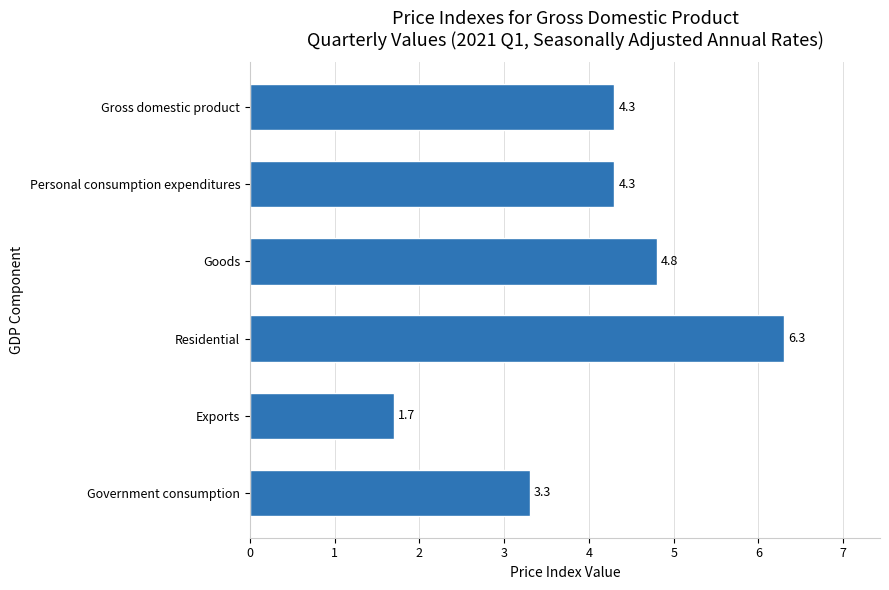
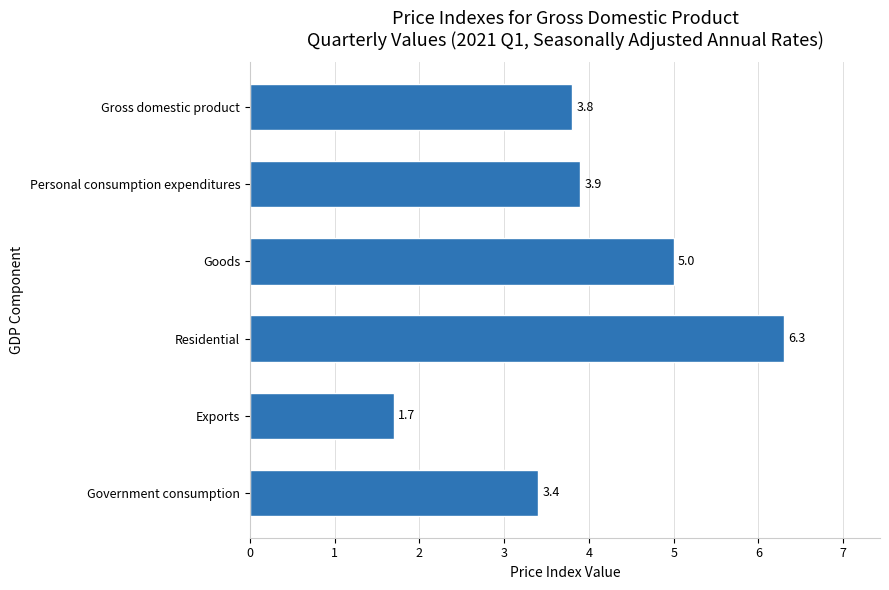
  {
-   "Gross domestic product": 4.3,
-   "Personal consumption expenditures": 4.3,
-   "Goods": 4.8,
+   "Gross domestic product": 3.8,
+   "Personal consumption expenditures": 3.9,
+   "Goods": 5.0,
    "Residential": 6.3,
    "Exports": 1.7,
-   "Government consumption": 3.3
+   "Government consumption": 3.4
  }
